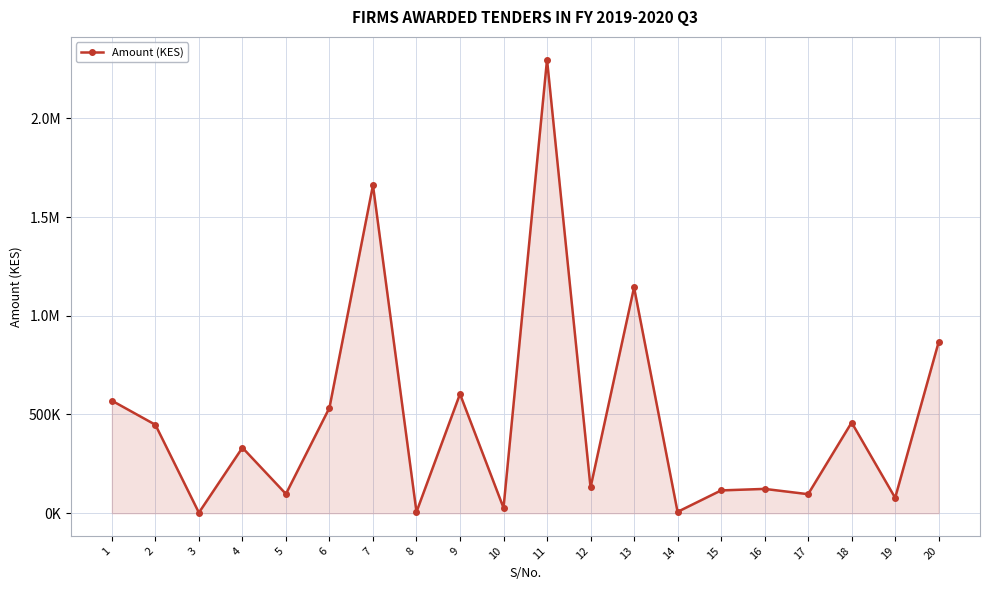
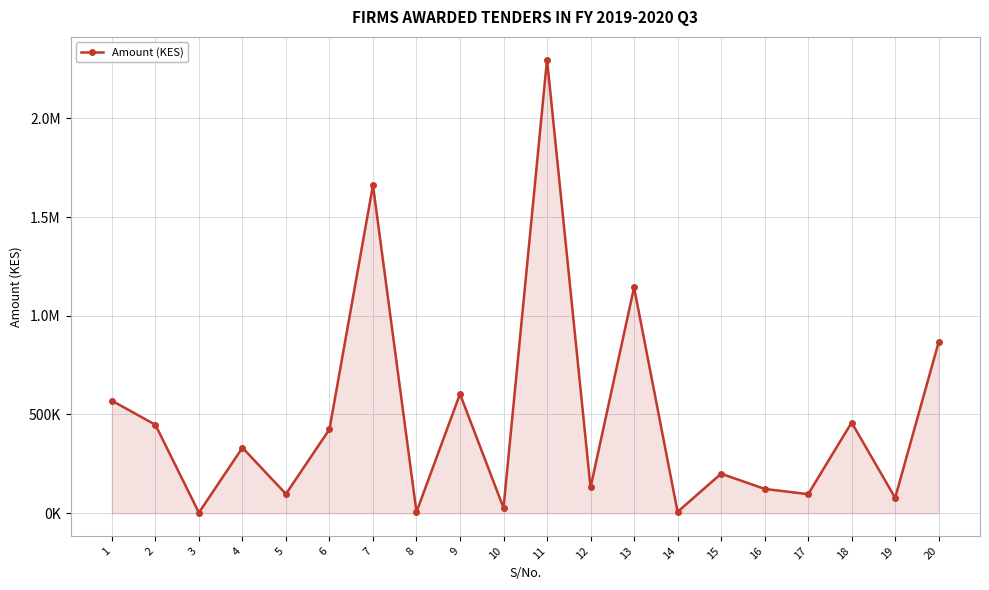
  {
    "1": 570000,
    "2": 450000,
    "3": 0,
    "4": 330000,
    "5": 100000,
-   "6": 530000,
+   "6": 430000,
    "7": 1660000,
    "8": 10000,
    "9": 600000,
    "10": 30000,
    "11": 2300000,
    "12": 130000,
    "13": 1140000,
    "14": 10000,
-   "15": 120000,
+   "15": 200000,
    "16": 120000,
    "17": 100000,
    "18": 460000,
    "19": 80000,
    "20": 870000
  }
